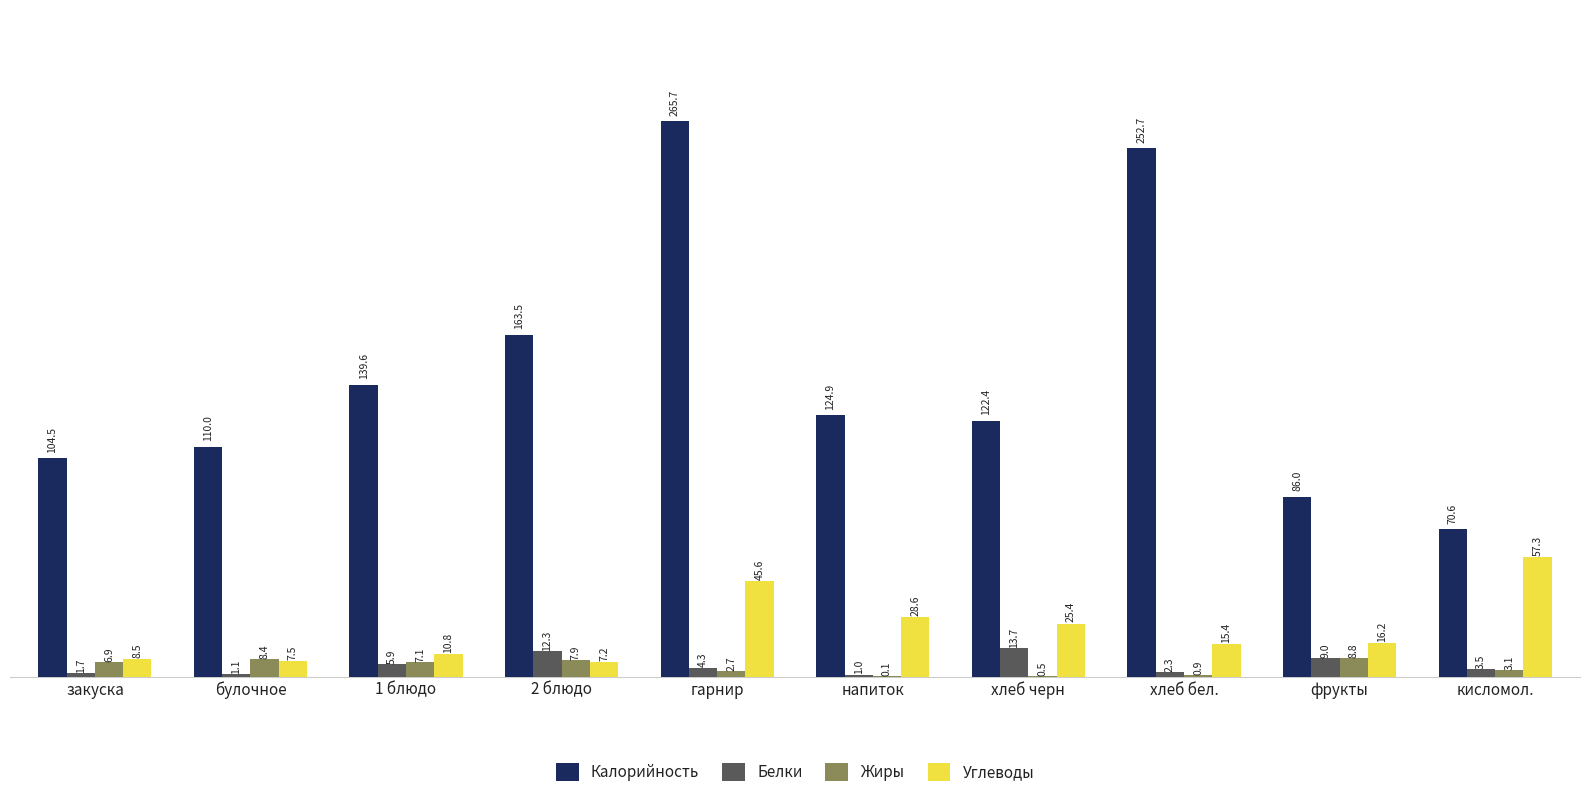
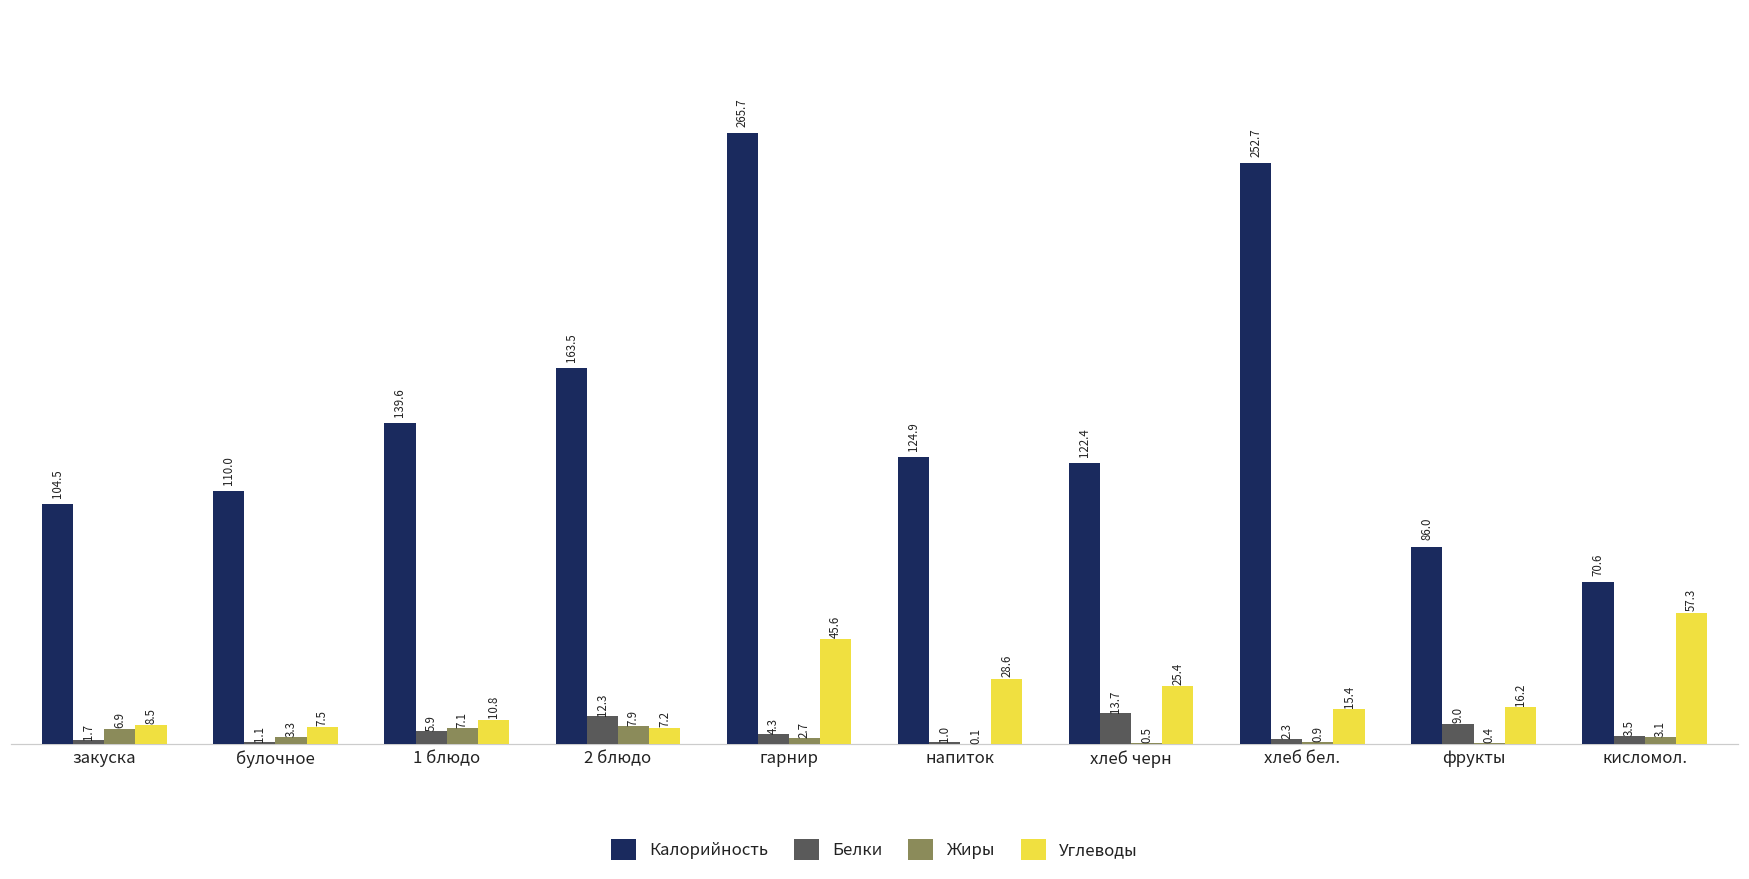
  {
    "Калорийность": {
      "закуска": 104.5,
      "булочное": 110.0,
      "1 блюдо": 139.6,
      "2 блюдо": 163.5,
      "гарнир": 265.7,
      "напиток": 124.9,
      "хлеб черн": 122.4,
      "хлеб бел.": 252.7,
      "фрукты": 86.0,
      "кисломол.": 70.6
    },
    "Белки": {
      "закуска": 1.7,
      "булочное": 1.1,
      "1 блюдо": 5.9,
      "2 блюдо": 12.3,
      "гарнир": 4.3,
      "напиток": 1.0,
      "хлеб черн": 13.7,
      "хлеб бел.": 2.3,
      "фрукты": 9.0,
      "кисломол.": 3.5
    },
    "Жиры": {
      "закуска": 6.9,
-     "булочное": 8.4,
+     "булочное": 3.3,
      "1 блюдо": 7.1,
      "2 блюдо": 7.9,
      "гарнир": 2.7,
      "напиток": 0.1,
      "хлеб черн": 0.5,
      "хлеб бел.": 0.9,
-     "фрукты": 8.8,
+     "фрукты": 0.4,
      "кисломол.": 3.1
    },
    "Углеводы": {
      "закуска": 8.5,
      "булочное": 7.5,
      "1 блюдо": 10.8,
      "2 блюдо": 7.2,
      "гарнир": 45.6,
      "напиток": 28.6,
      "хлеб черн": 25.4,
      "хлеб бел.": 15.4,
      "фрукты": 16.2,
      "кисломол.": 57.3
    }
  }
